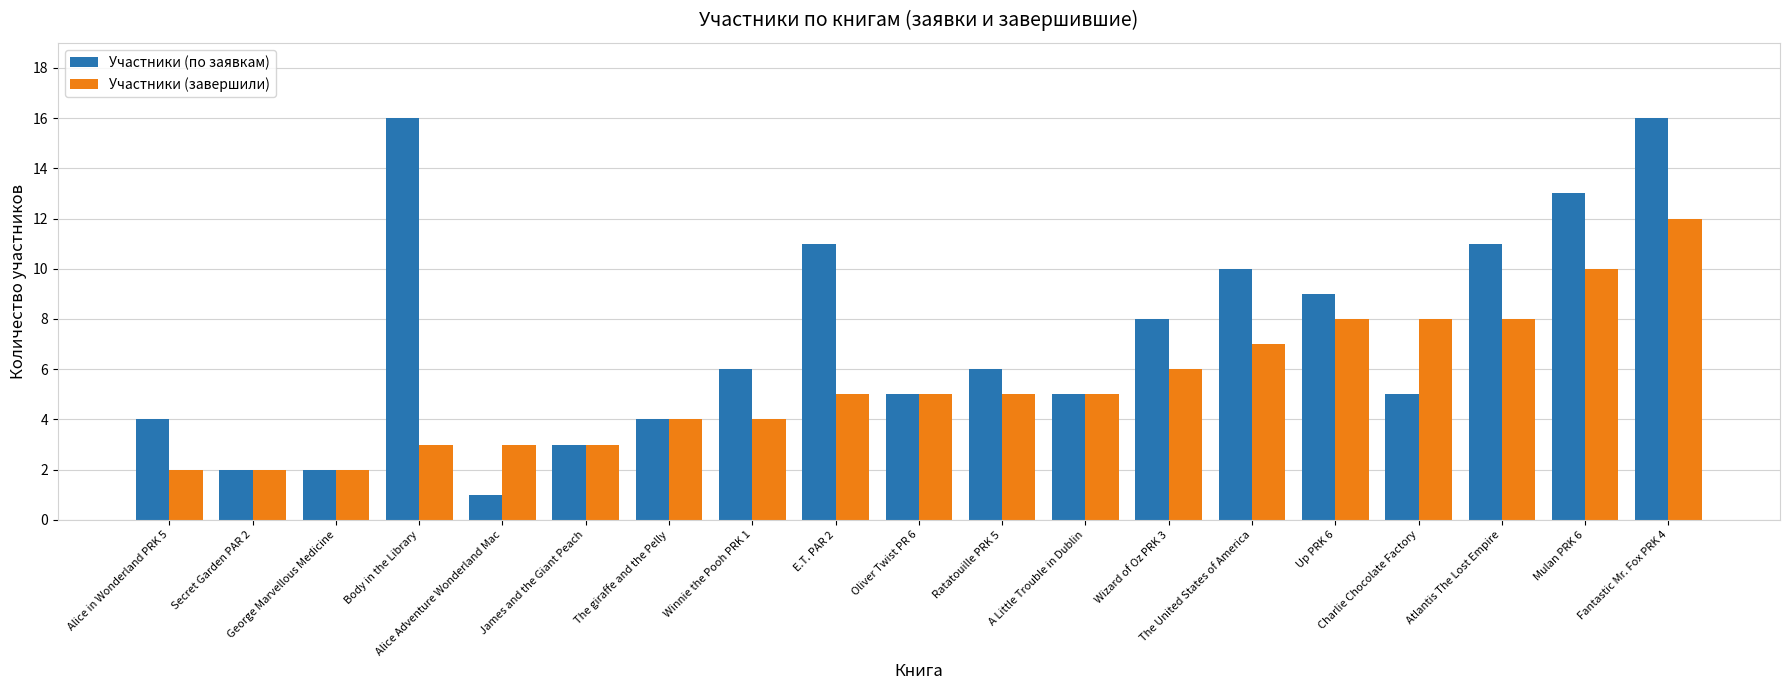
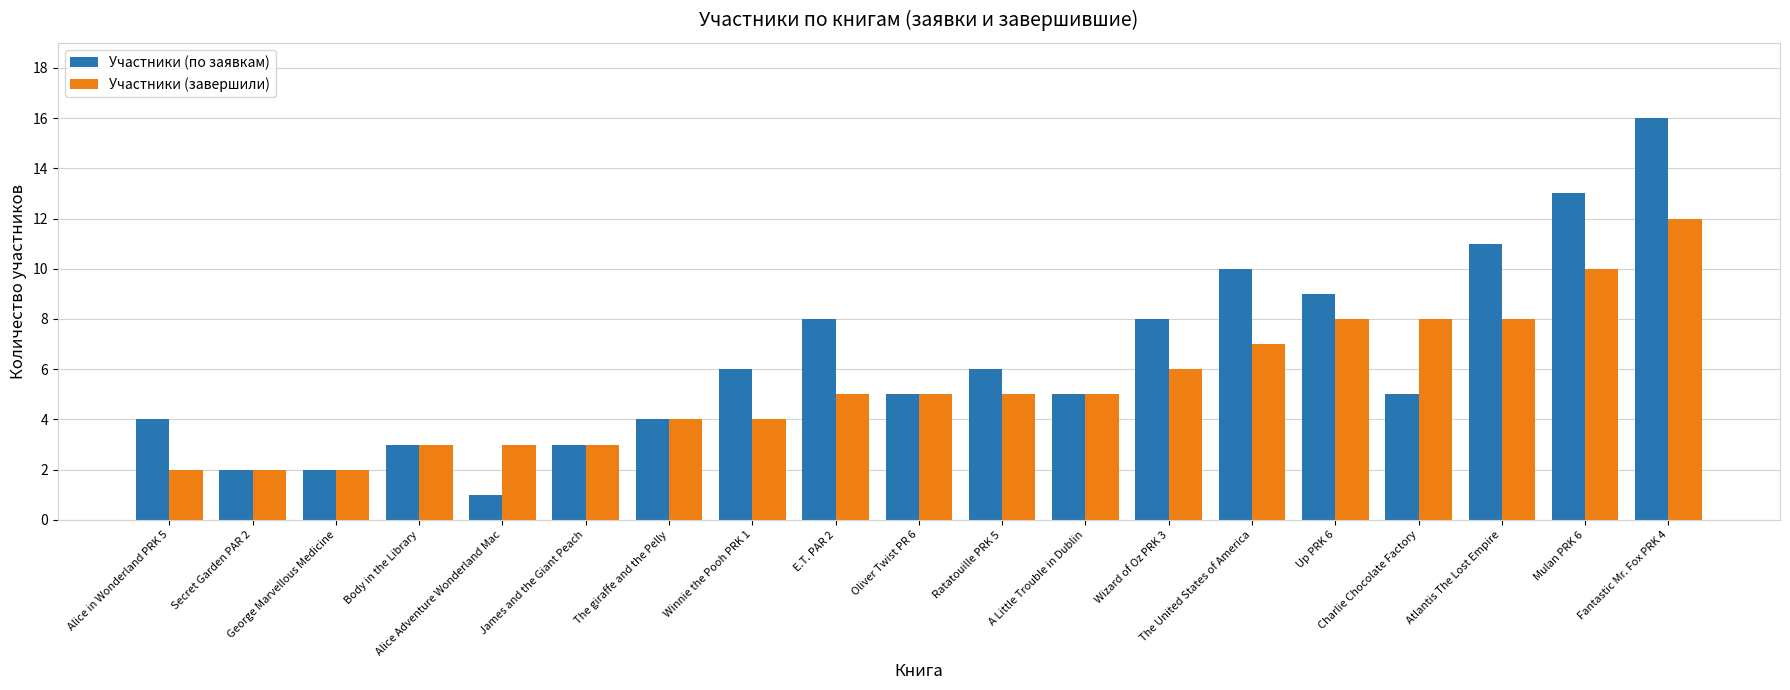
  {
    "Участники (по заявкам)": {
      "Alice in Wonderland PRK 5": 4,
      "Secret Garden PAR 2": 2,
      "George Marvellous Medicine": 2,
-     "Body in the Library": 16,
+     "Body in the Library": 3,
      "Alice Adventure Wonderland Mac": 1,
      "James and the Giant Peach": 3,
      "The giraffe and the Pelly": 4,
      "Winnie the Pooh PRK 1": 6,
-     "E.T. PAR 2": 11,
+     "E.T. PAR 2": 8,
      "Oliver Twist PR 6": 5,
      "Ratatouille PRK 5": 6,
      "A Little Trouble in Dublin": 5,
      "Wizard of Oz PRK 3": 8,
      "The United States of America": 10,
      "Up PRK 6": 9,
      "Charlie Chocolate Factory": 5,
      "Atlantis The Lost Empire": 11,
      "Mulan PRK 6": 13,
      "Fantastic Mr. Fox PRK 4": 16
    },
    "Участники (завершили)": {
      "Alice in Wonderland PRK 5": 2,
      "Secret Garden PAR 2": 2,
      "George Marvellous Medicine": 2,
      "Body in the Library": 3,
      "Alice Adventure Wonderland Mac": 3,
      "James and the Giant Peach": 3,
      "The giraffe and the Pelly": 4,
      "Winnie the Pooh PRK 1": 4,
      "E.T. PAR 2": 5,
      "Oliver Twist PR 6": 5,
      "Ratatouille PRK 5": 5,
      "A Little Trouble in Dublin": 5,
      "Wizard of Oz PRK 3": 6,
      "The United States of America": 7,
      "Up PRK 6": 8,
      "Charlie Chocolate Factory": 8,
      "Atlantis The Lost Empire": 8,
      "Mulan PRK 6": 10,
      "Fantastic Mr. Fox PRK 4": 12
    }
  }
